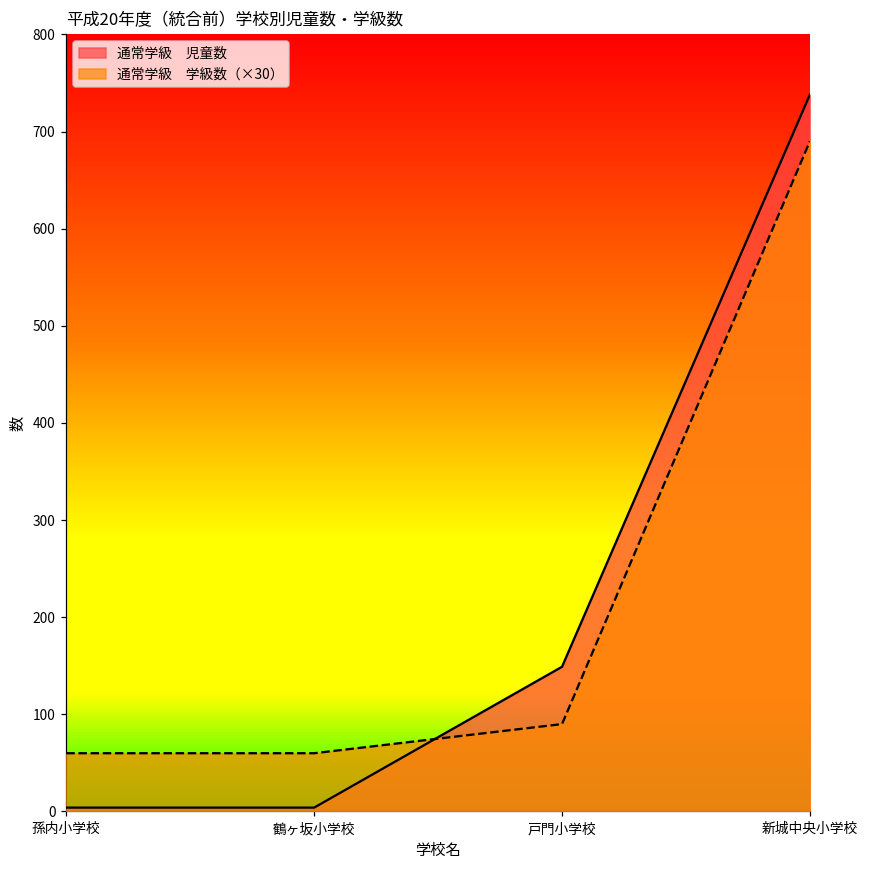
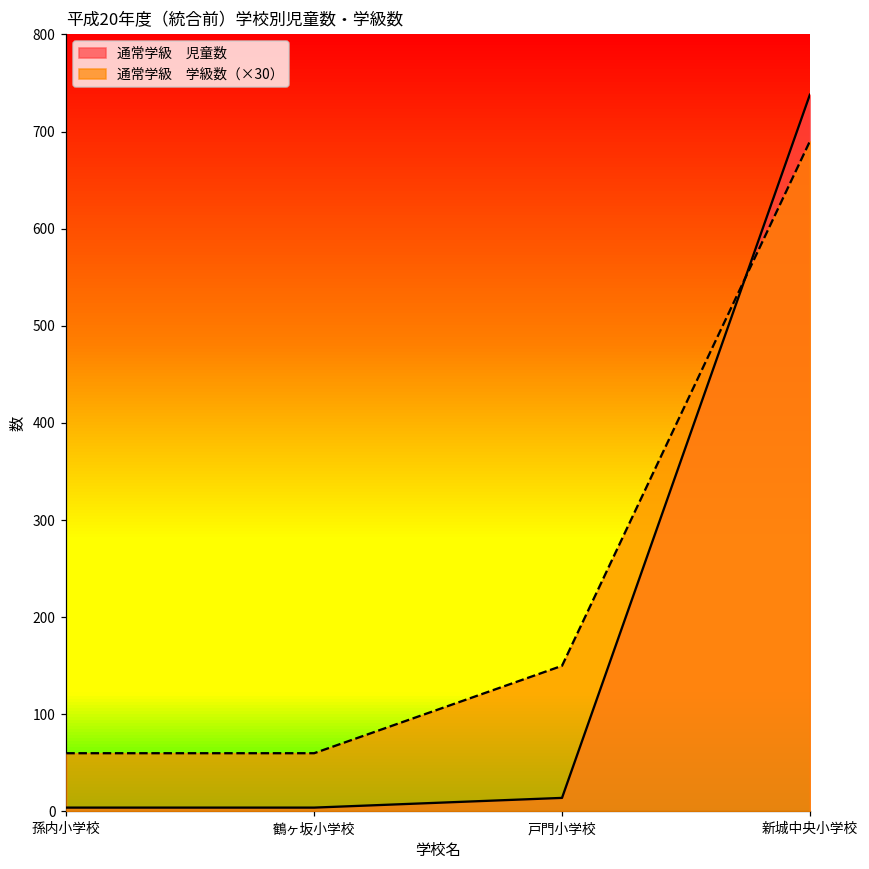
  {
    "通常学級 児童数": {
      "孫内小学校": 0,
      "鶴ヶ坂小学校": 0,
-     "戸門小学校": 150,
+     "戸門小学校": 10,
      "新城中央小学校": 740
    },
    "通常学級 学級数（×30）": {
      "孫内小学校": 60,
      "鶴ヶ坂小学校": 60,
-     "戸門小学校": 90,
+     "戸門小学校": 150,
      "新城中央小学校": 690
    }
  }
